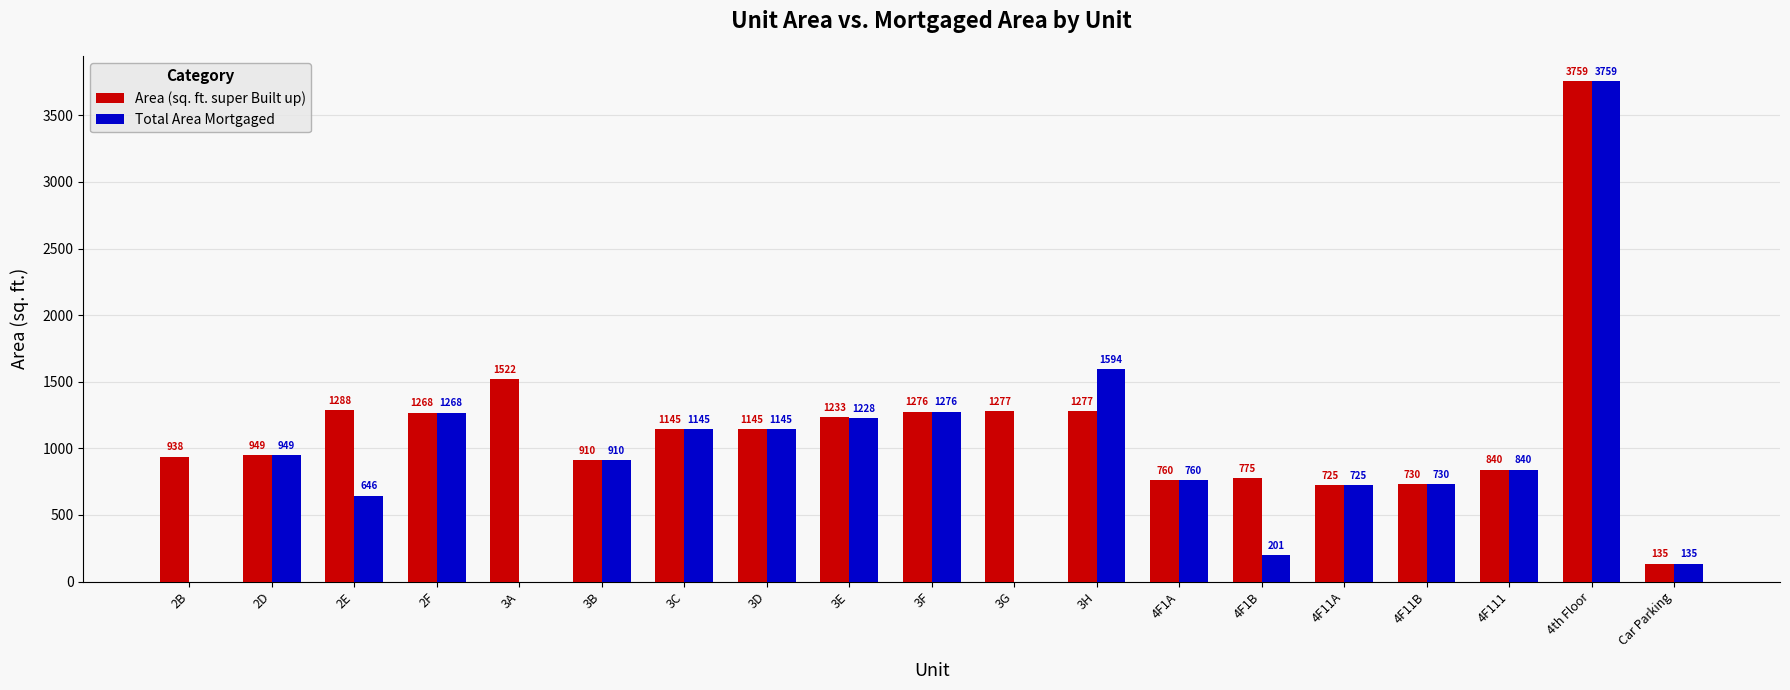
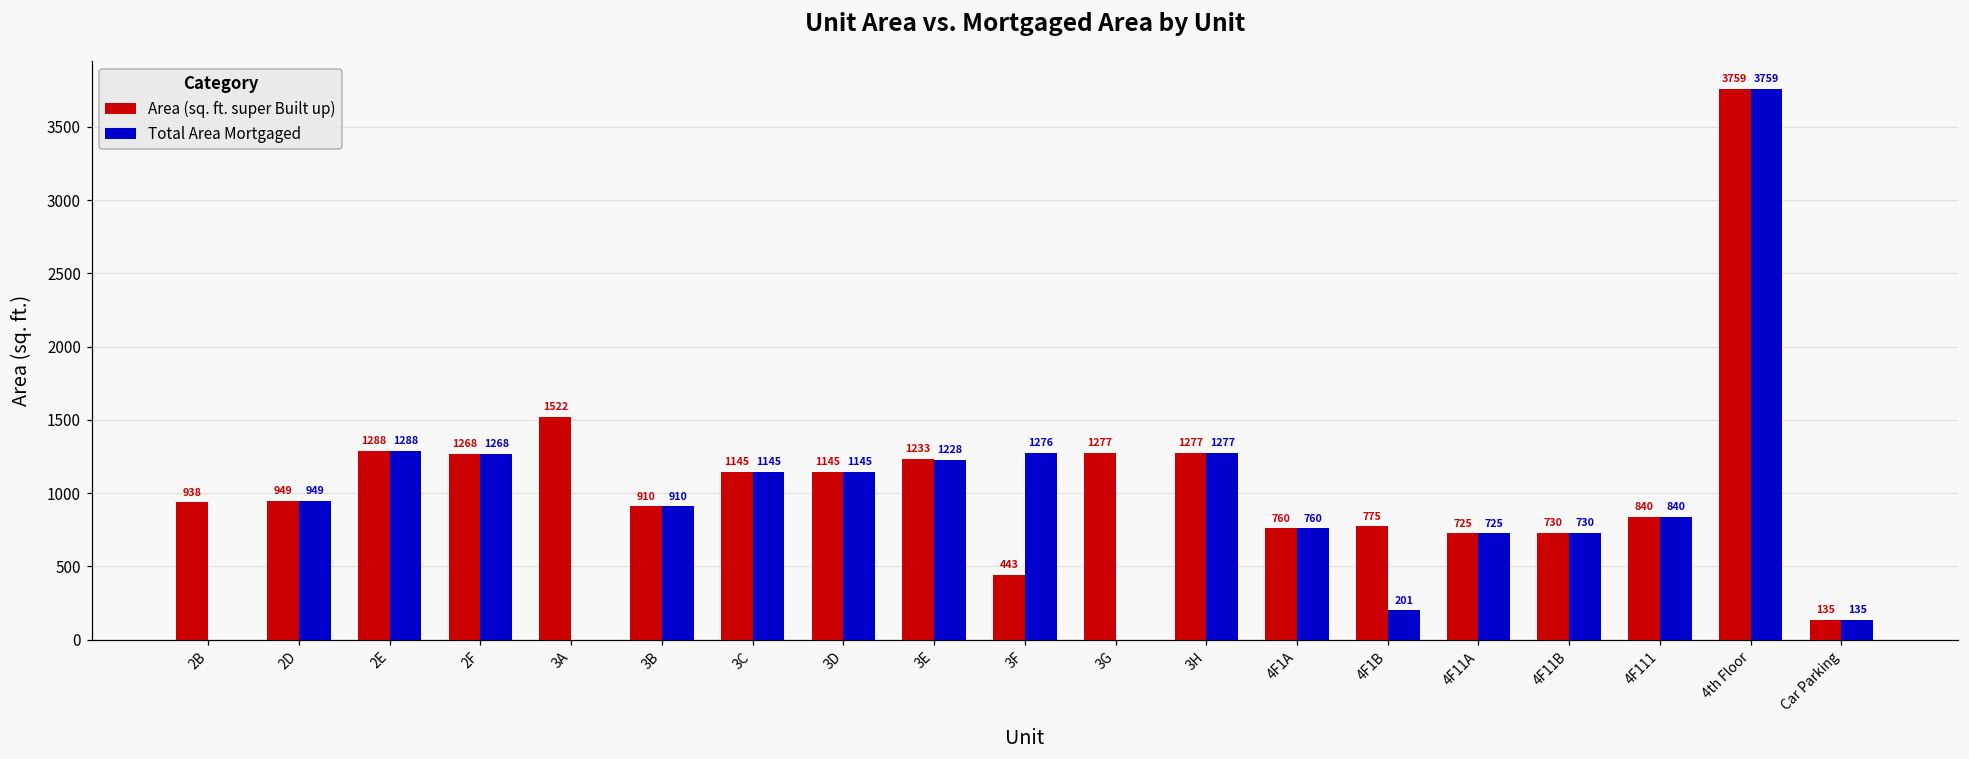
  {
    "Area (sq. ft. super Built up)": {
      "2B": 938,
      "2D": 949,
      "2E": 1288,
      "2F": 1268,
      "3A": 1522,
      "3B": 910,
      "3C": 1145,
      "3D": 1145,
      "3E": 1233,
-     "3F": 1276,
+     "3F": 443,
      "3G": 1277,
      "3H": 1277,
      "4F1A": 760,
      "4F1B": 775,
      "4F11A": 725,
      "4F11B": 730,
      "4F111": 840,
      "4th Floor": 3759,
      "Car Parking": 135
    },
    "Total Area Mortgaged": {
      "2D": 949,
-     "2E": 646,
+     "2E": 1288,
      "2F": 1268,
      "3B": 910,
      "3C": 1145,
      "3D": 1145,
      "3E": 1228,
      "3F": 1276,
-     "3H": 1594,
+     "3H": 1277,
      "4F1A": 760,
      "4F1B": 201,
      "4F11A": 725,
      "4F11B": 730,
      "4F111": 840,
      "4th Floor": 3759,
      "Car Parking": 135
    }
  }
